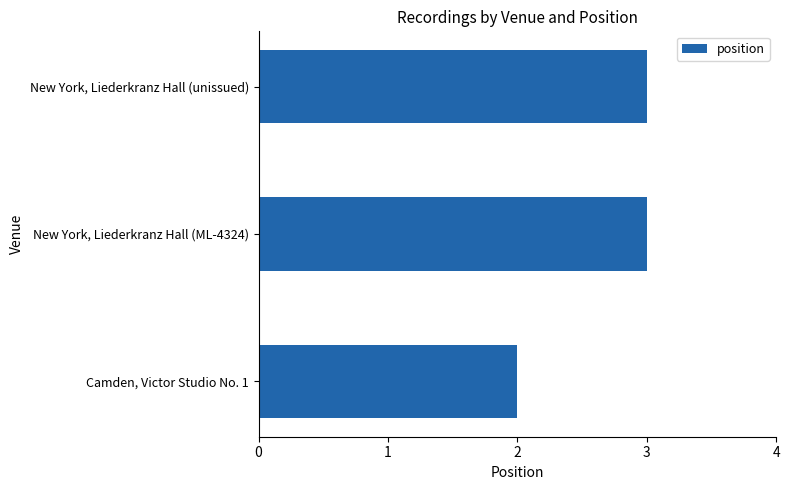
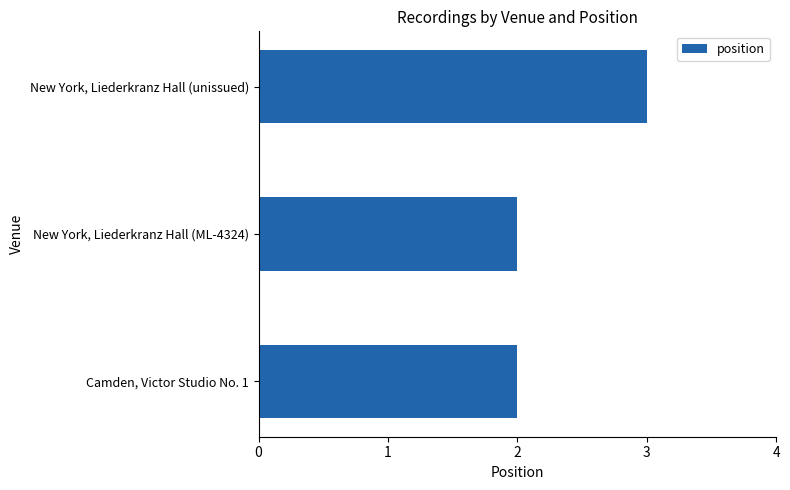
  {
    "New York, Liederkranz Hall (unissued)": 3,
-   "New York, Liederkranz Hall (ML-4324)": 3,
+   "New York, Liederkranz Hall (ML-4324)": 2,
    "Camden, Victor Studio No. 1": 2
  }
